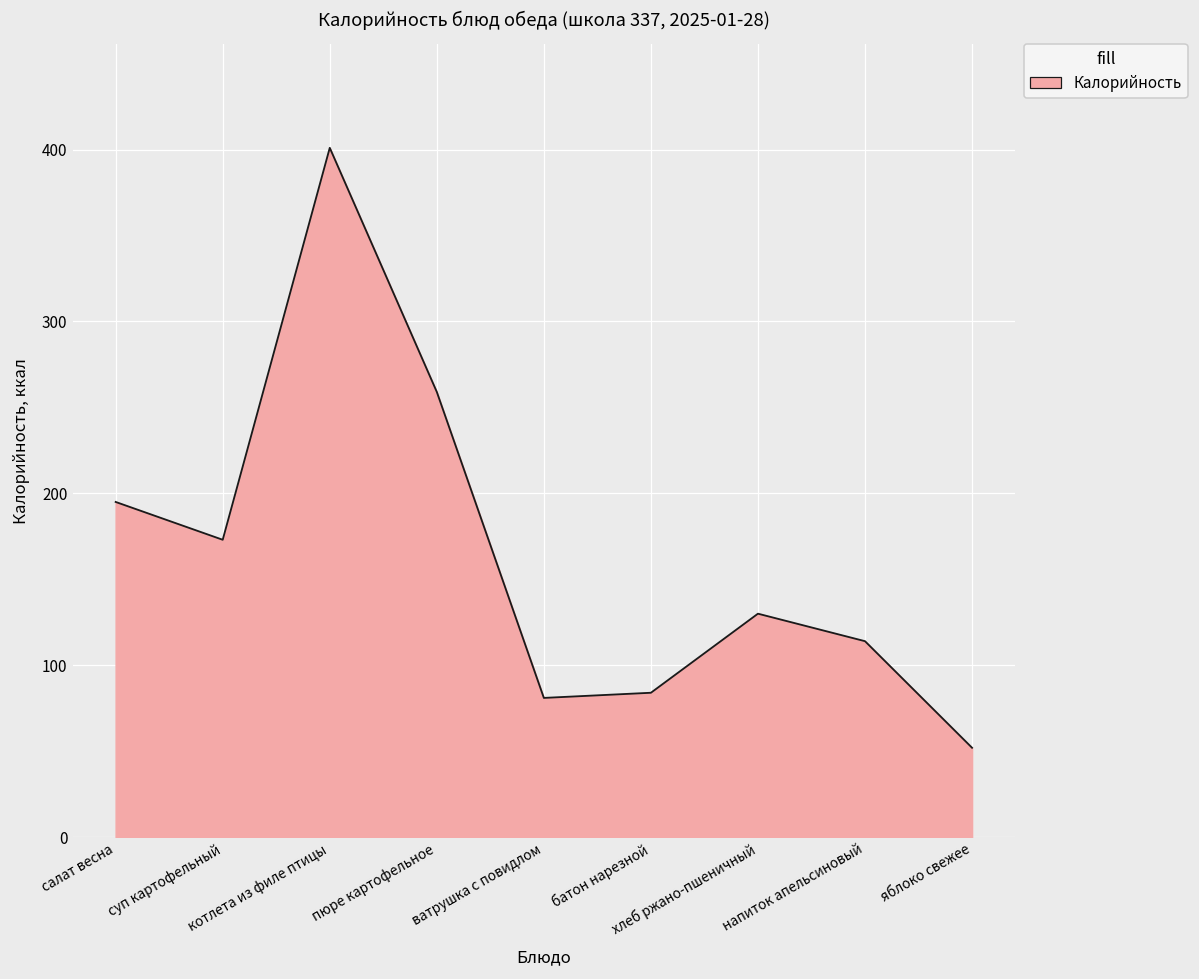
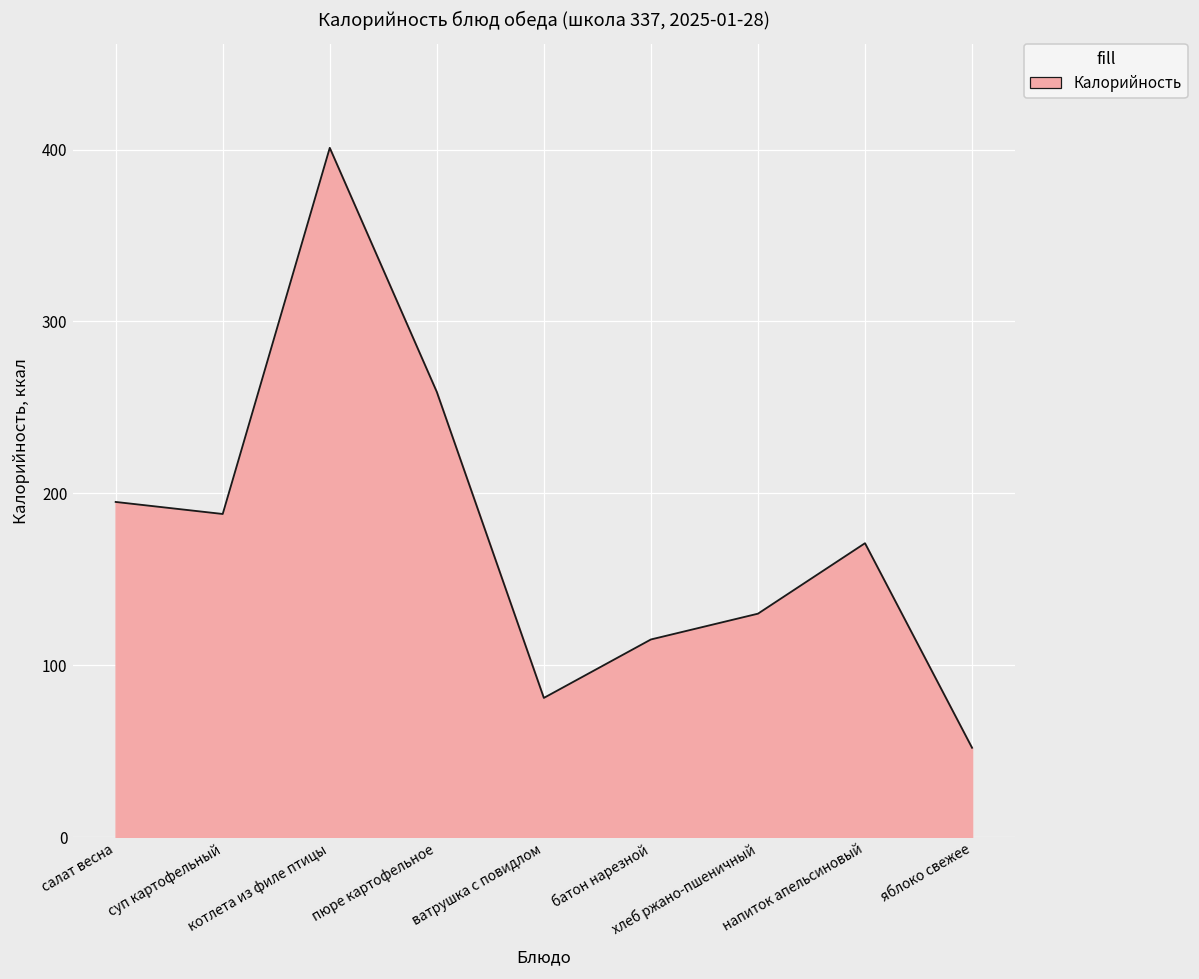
  {
    "салат весна": 195,
-   "суп картофельный": 173,
+   "суп картофельный": 188,
    "котлета из филе птицы": 401,
    "пюре картофельное": 259,
    "ватрушка с повидлом": 81,
-   "батон нарезной": 84,
+   "батон нарезной": 115,
    "хлеб ржано-пшеничный": 130,
-   "напиток апельсиновый": 114,
+   "напиток апельсиновый": 171,
    "яблоко свежее": 52
  }
